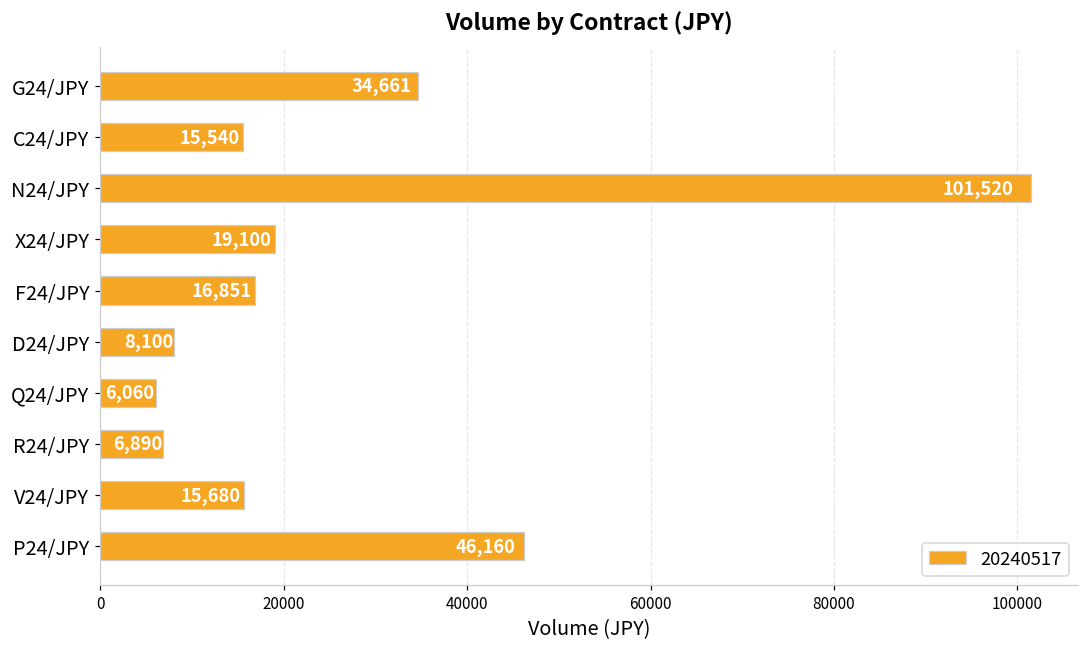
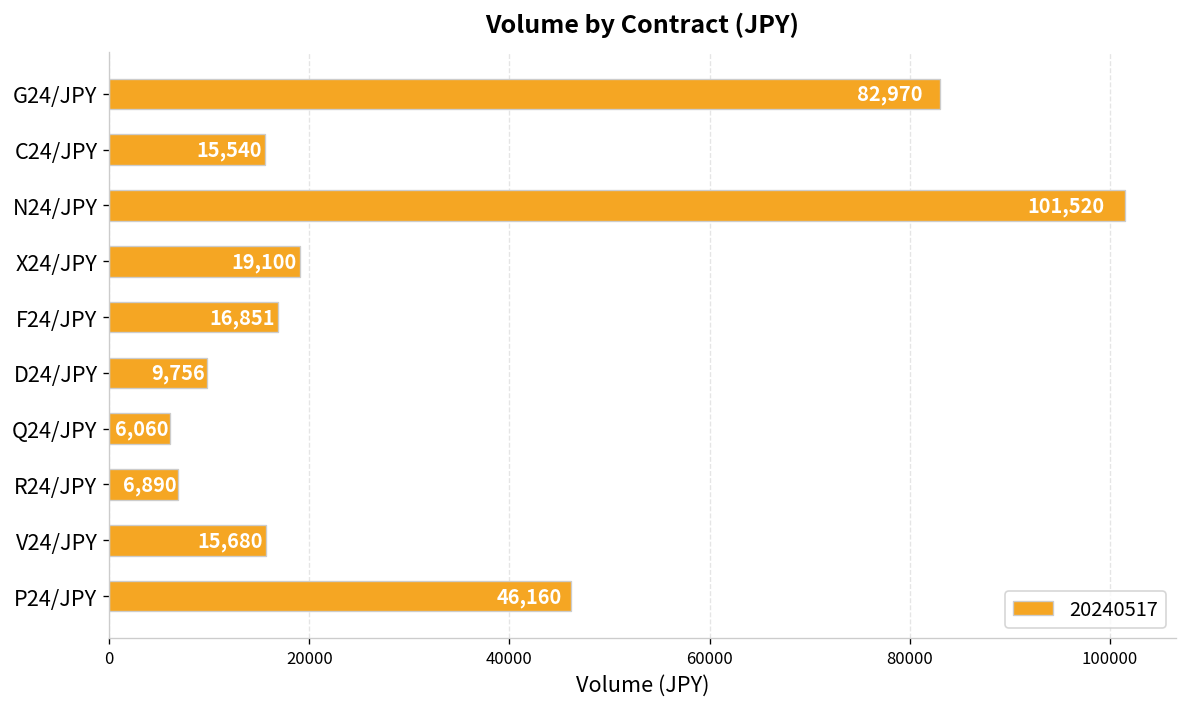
  {
-   "G24/JPY": "34,661",
+   "G24/JPY": "82,970",
    "C24/JPY": "15,540",
    "N24/JPY": "101,520",
    "X24/JPY": "19,100",
    "F24/JPY": "16,851",
-   "D24/JPY": "8,100",
+   "D24/JPY": "9,756",
    "Q24/JPY": "6,060",
    "R24/JPY": "6,890",
    "V24/JPY": "15,680",
    "P24/JPY": "46,160"
  }
